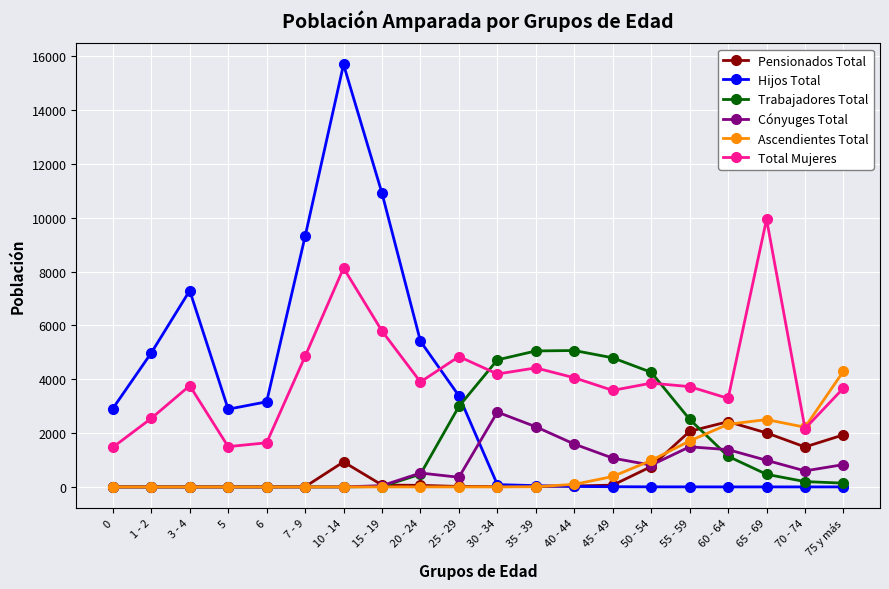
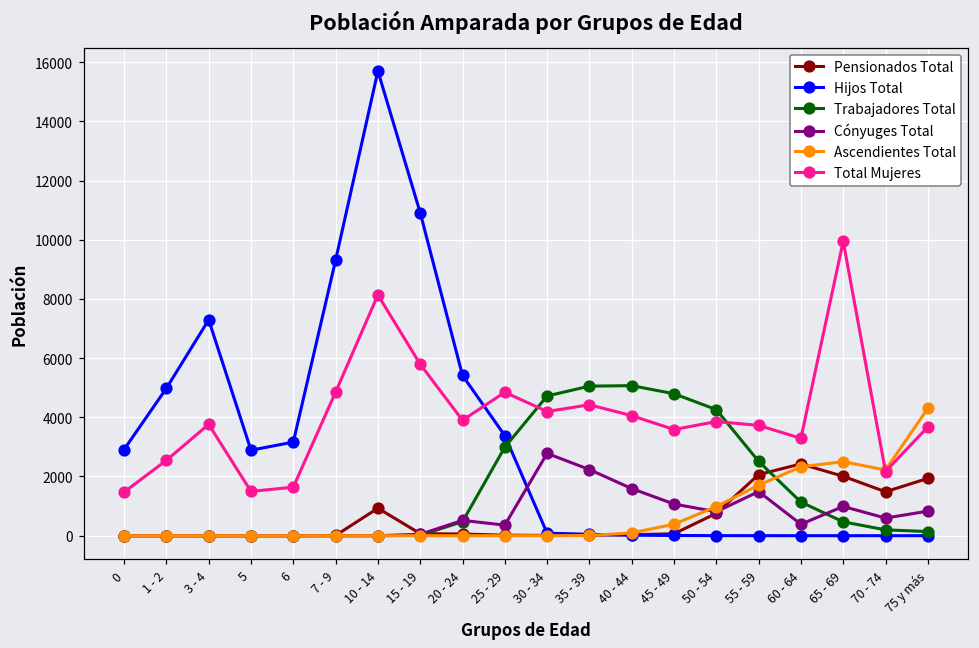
  {
    "Pensionados Total": {
      "10 - 14": 900,
      "55 - 59": 2100,
      "60 - 64": 2400,
      "65 - 69": 2000,
      "70 - 74": 1500,
      "75 y más": 1900
    },
    "Hijos Total": {
      "0": 2900,
      "1 - 2": 5000,
      "3 - 4": 7300,
      "5": 2900,
      "6": 3200,
      "7 - 9": 9300,
      "10 - 14": 15700,
      "15 - 19": 10900,
      "20 - 24": 5400,
      "25 - 29": 3400,
      "50 - 54": 0,
      "55 - 59": 0,
      "60 - 64": 0,
      "65 - 69": 0,
      "70 - 74": 0,
      "75 y más": 0
    },
    "Trabajadores Total": {
      "25 - 29": 3000,
      "30 - 34": 4700,
      "35 - 39": 5100,
      "40 - 44": 5100,
      "45 - 49": 4800,
      "50 - 54": 4300,
      "55 - 59": 2500,
      "60 - 64": 1100,
      "65 - 69": 500,
      "70 - 74": 200,
      "75 y más": 100
    },
    "Cónyuges Total": {
      "25 - 29": 400,
      "30 - 34": 2800,
      "35 - 39": 2200,
      "40 - 44": 1600,
      "45 - 49": 1100,
      "55 - 59": 1500,
-     "60 - 64": 1400,
+     "60 - 64": 400,
      "65 - 69": 1000,
      "70 - 74": 600,
      "75 y más": 800
    },
    "Ascendientes Total": {
      "45 - 49": 400,
      "50 - 54": 1000,
      "55 - 59": 1700,
      "60 - 64": 2300,
      "65 - 69": 2500,
      "75 y más": 4300
    },
    "Total Mujeres": {
      "0": 1500,
      "1 - 2": 2500,
      "3 - 4": 3800,
      "5": 1500,
      "6": 1600,
      "7 - 9": 4900,
      "10 - 14": 8100,
      "15 - 19": 5800,
      "20 - 24": 3900,
      "25 - 29": 4800,
      "30 - 34": 4200,
      "35 - 39": 4400,
      "40 - 44": 4100,
      "45 - 49": 3600,
      "50 - 54": 3900,
      "55 - 59": 3700,
      "60 - 64": 3300,
      "65 - 69": 9900,
      "75 y más": 3700
    }
  }
